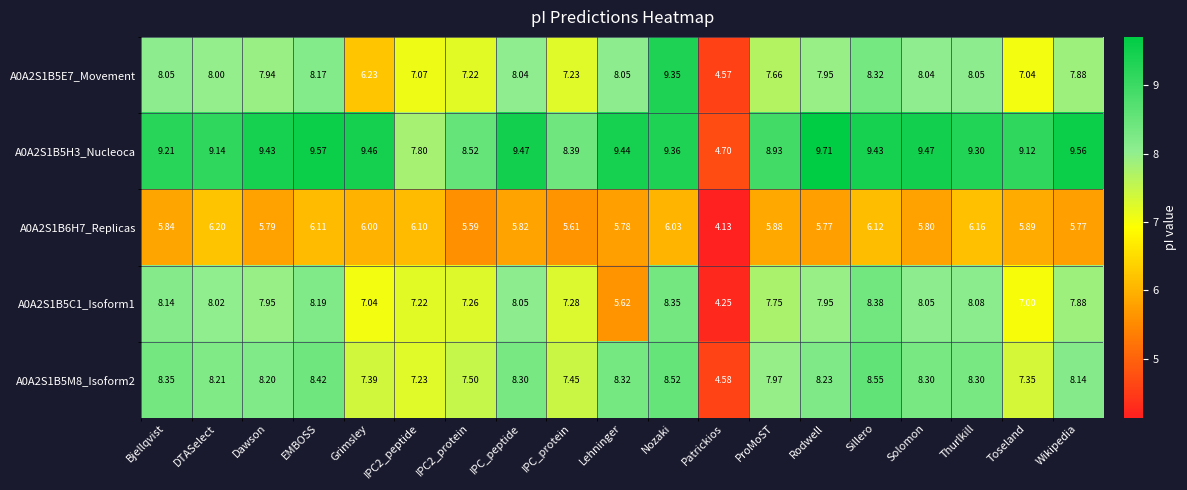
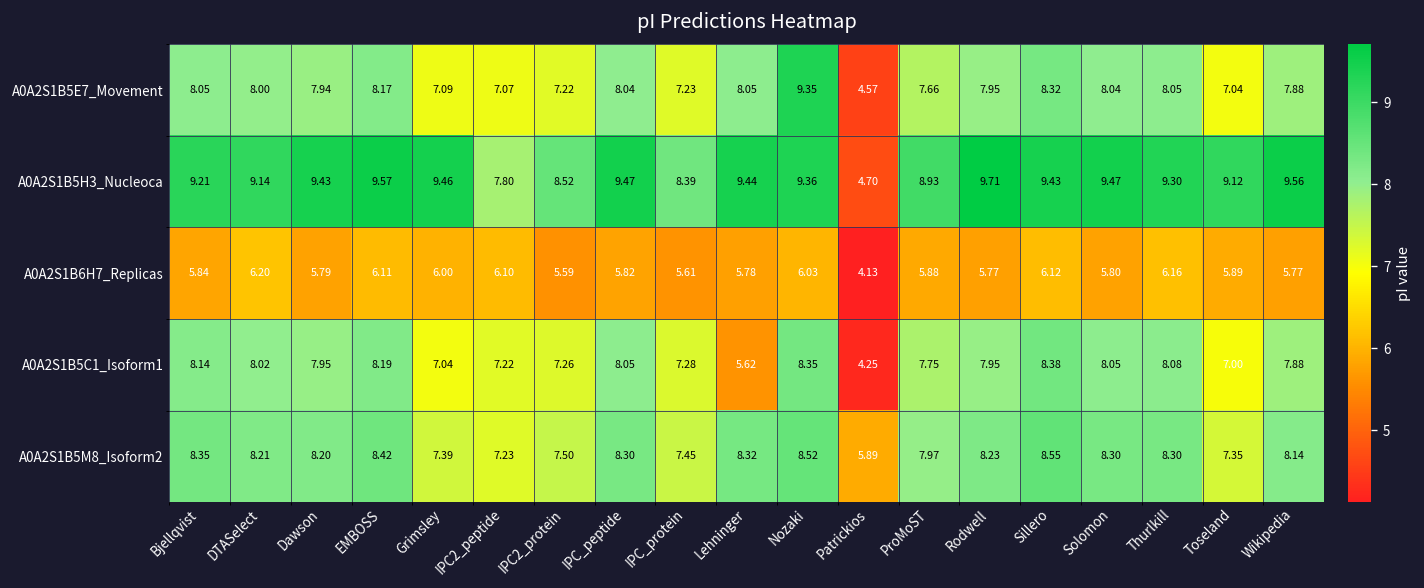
  {
    "A0A2S1B5E7_Movement": {
      "Bjellqvist": 8.05,
      "DTASelect": 8.00,
      "Dawson": 7.94,
      "EMBOSS": 8.17,
-     "Grimsley": 6.23,
+     "Grimsley": 7.09,
      "IPC2_peptide": 7.07,
      "IPC2_protein": 7.22,
      "IPC_peptide": 8.04,
      "IPC_protein": 7.23,
      "Lehninger": 8.05,
      "Nozaki": 9.35,
      "Patrickios": 4.57,
      "ProMoST": 7.66,
      "Rodwell": 7.95,
      "Sillero": 8.32,
      "Solomon": 8.04,
      "Thurlkill": 8.05,
      "Toseland": 7.04,
      "Wikipedia": 7.88
    },
    "A0A2S1B5H3_Nucleoca": {
      "Bjellqvist": 9.21,
      "DTASelect": 9.14,
      "Dawson": 9.43,
      "EMBOSS": 9.57,
      "Grimsley": 9.46,
      "IPC2_peptide": 7.80,
      "IPC2_protein": 8.52,
      "IPC_peptide": 9.47,
      "IPC_protein": 8.39,
      "Lehninger": 9.44,
      "Nozaki": 9.36,
      "Patrickios": 4.70,
      "ProMoST": 8.93,
      "Rodwell": 9.71,
      "Sillero": 9.43,
      "Solomon": 9.47,
      "Thurlkill": 9.30,
      "Toseland": 9.12,
      "Wikipedia": 9.56
    },
    "A0A2S1B6H7_Replicas": {
      "Bjellqvist": 5.84,
      "DTASelect": 6.20,
      "Dawson": 5.79,
      "EMBOSS": 6.11,
      "Grimsley": 6.00,
      "IPC2_peptide": 6.10,
      "IPC2_protein": 5.59,
      "IPC_peptide": 5.82,
      "IPC_protein": 5.61,
      "Lehninger": 5.78,
      "Nozaki": 6.03,
      "Patrickios": 4.13,
      "ProMoST": 5.88,
      "Rodwell": 5.77,
      "Sillero": 6.12,
      "Solomon": 5.80,
      "Thurlkill": 6.16,
      "Toseland": 5.89,
      "Wikipedia": 5.77
    },
    "A0A2S1B5C1_Isoform1": {
      "Bjellqvist": 8.14,
      "DTASelect": 8.02,
      "Dawson": 7.95,
      "EMBOSS": 8.19,
      "Grimsley": 7.04,
      "IPC2_peptide": 7.22,
      "IPC2_protein": 7.26,
      "IPC_peptide": 8.05,
      "IPC_protein": 7.28,
      "Lehninger": 5.62,
      "Nozaki": 8.35,
      "Patrickios": 4.25,
      "ProMoST": 7.75,
      "Rodwell": 7.95,
      "Sillero": 8.38,
      "Solomon": 8.05,
      "Thurlkill": 8.08,
      "Toseland": 7.00,
      "Wikipedia": 7.88
    },
    "A0A2S1B5M8_Isoform2": {
      "Bjellqvist": 8.35,
      "DTASelect": 8.21,
      "Dawson": 8.20,
      "EMBOSS": 8.42,
      "Grimsley": 7.39,
      "IPC2_peptide": 7.23,
      "IPC2_protein": 7.50,
      "IPC_peptide": 8.30,
      "IPC_protein": 7.45,
      "Lehninger": 8.32,
      "Nozaki": 8.52,
-     "Patrickios": 4.58,
+     "Patrickios": 5.89,
      "ProMoST": 7.97,
      "Rodwell": 8.23,
      "Sillero": 8.55,
      "Solomon": 8.30,
      "Thurlkill": 8.30,
      "Toseland": 7.35,
      "Wikipedia": 8.14
    }
  }
